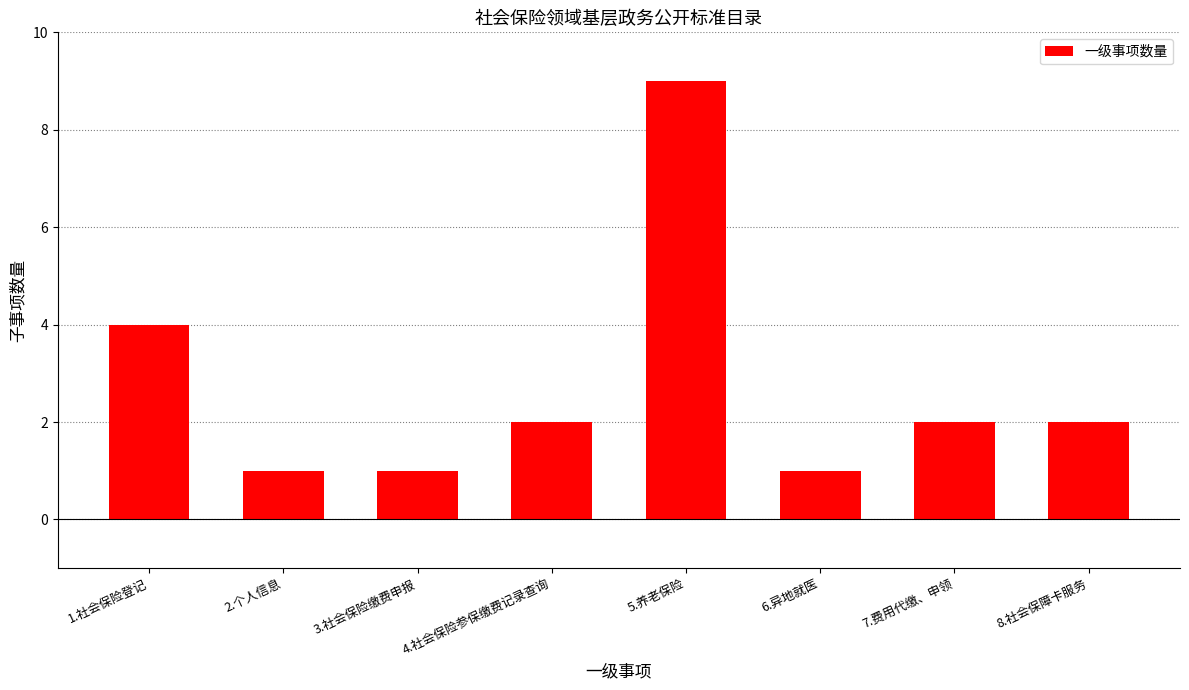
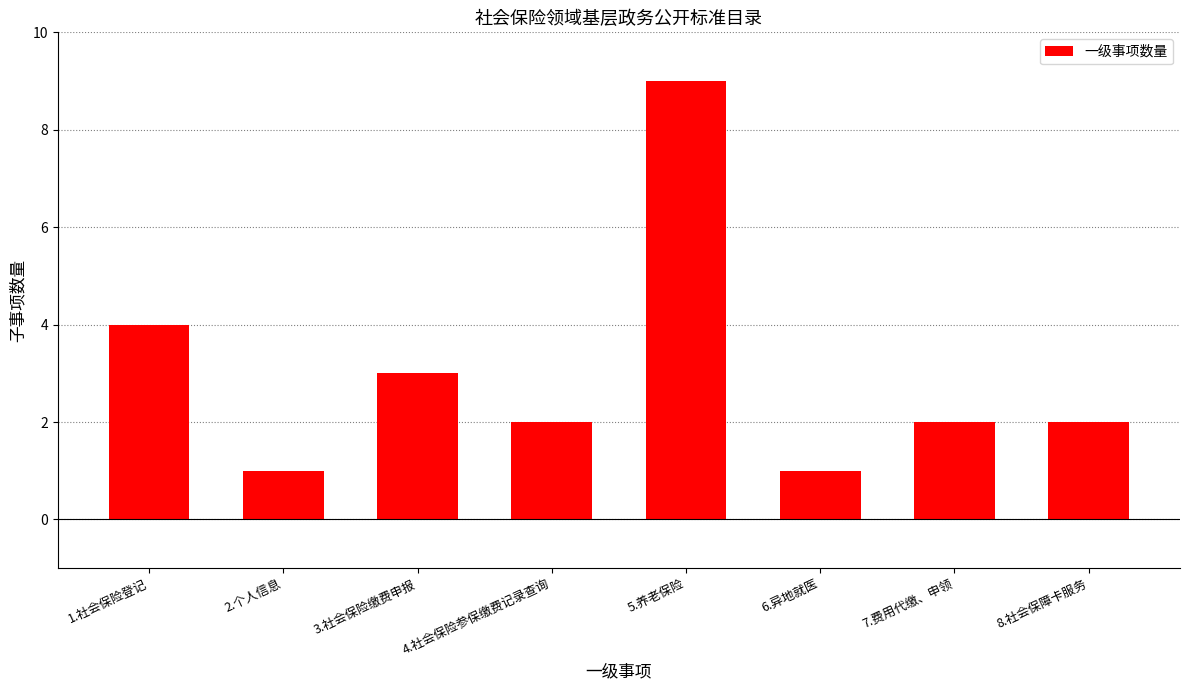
  {
    "1.社会保险登记": 4,
    "2.个人信息": 1,
-   "3.社会保险缴费申报": 1,
+   "3.社会保险缴费申报": 3,
    "4.社会保险参保缴费记录查询": 2,
    "5.养老保险": 9,
    "6.异地就医": 1,
    "7.费用代缴、申领": 2,
    "8.社会保障卡服务": 2
  }
